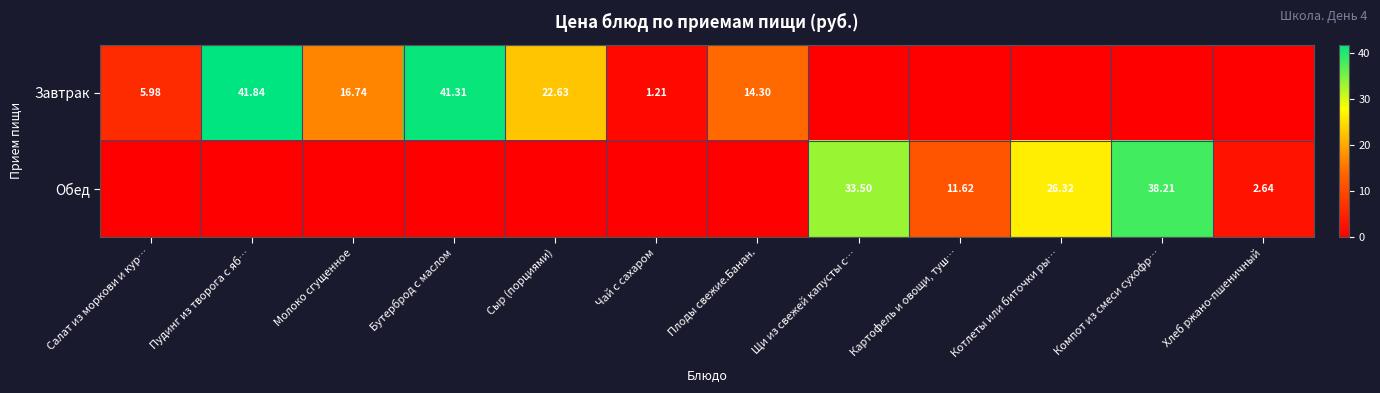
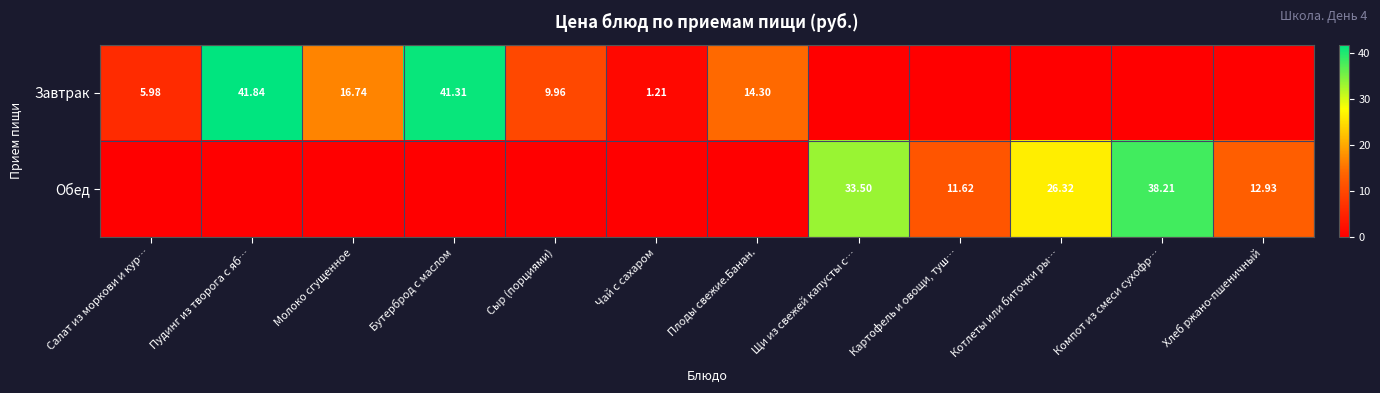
  {
    "Завтрак": {
      "Салат из моркови и кур…": 5.98,
      "Пудинг из творога с яб…": 41.84,
      "Молоко сгущенное": 16.74,
      "Бутерброд с маслом": 41.31,
-     "Сыр (порциями)": 22.63,
+     "Сыр (порциями)": 9.96,
      "Чай с сахаром": 1.21,
      "Плоды свежие.Банан.": 14.30
    },
    "Обед": {
      "Щи из свежей капусты с…": 33.50,
      "Картофель и овощи, туш…": 11.62,
      "Котлеты или биточки ры…": 26.32,
      "Компот из смеси сухофр…": 38.21,
-     "Хлеб ржано-пшеничный": 2.64
+     "Хлеб ржано-пшеничный": 12.93
    }
  }
